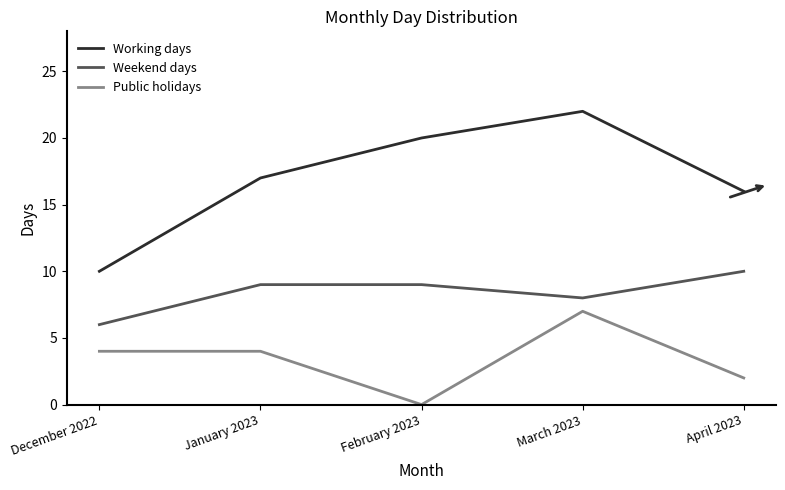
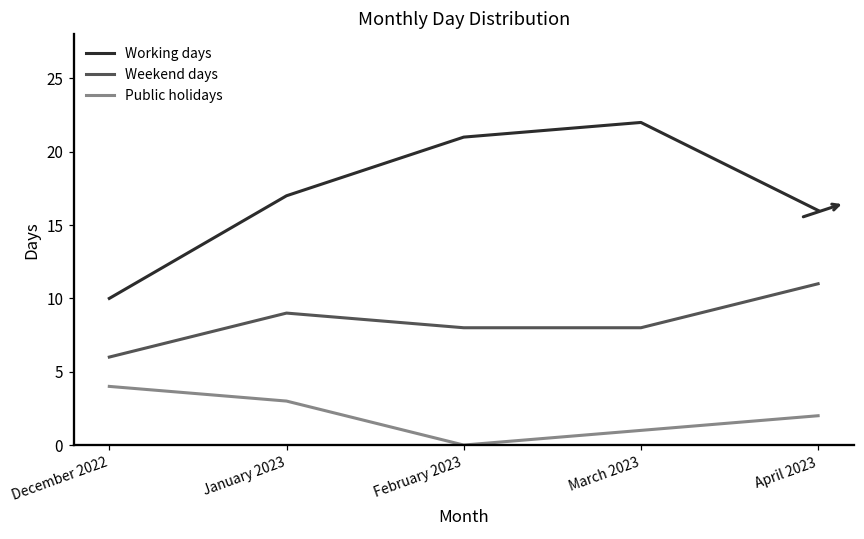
  {
    "Working days": {
      "December 2022": 10,
      "January 2023": 17,
-     "February 2023": 20,
+     "February 2023": 21,
      "March 2023": 22,
      "April 2023": 16
    },
    "Weekend days": {
      "December 2022": 6,
      "January 2023": 9,
-     "February 2023": 9,
+     "February 2023": 8,
      "March 2023": 8,
-     "April 2023": 10
+     "April 2023": 11
    },
    "Public holidays": {
      "December 2022": 4,
-     "January 2023": 4,
+     "January 2023": 3,
      "February 2023": 0,
-     "March 2023": 7,
+     "March 2023": 1,
      "April 2023": 2
    }
  }
